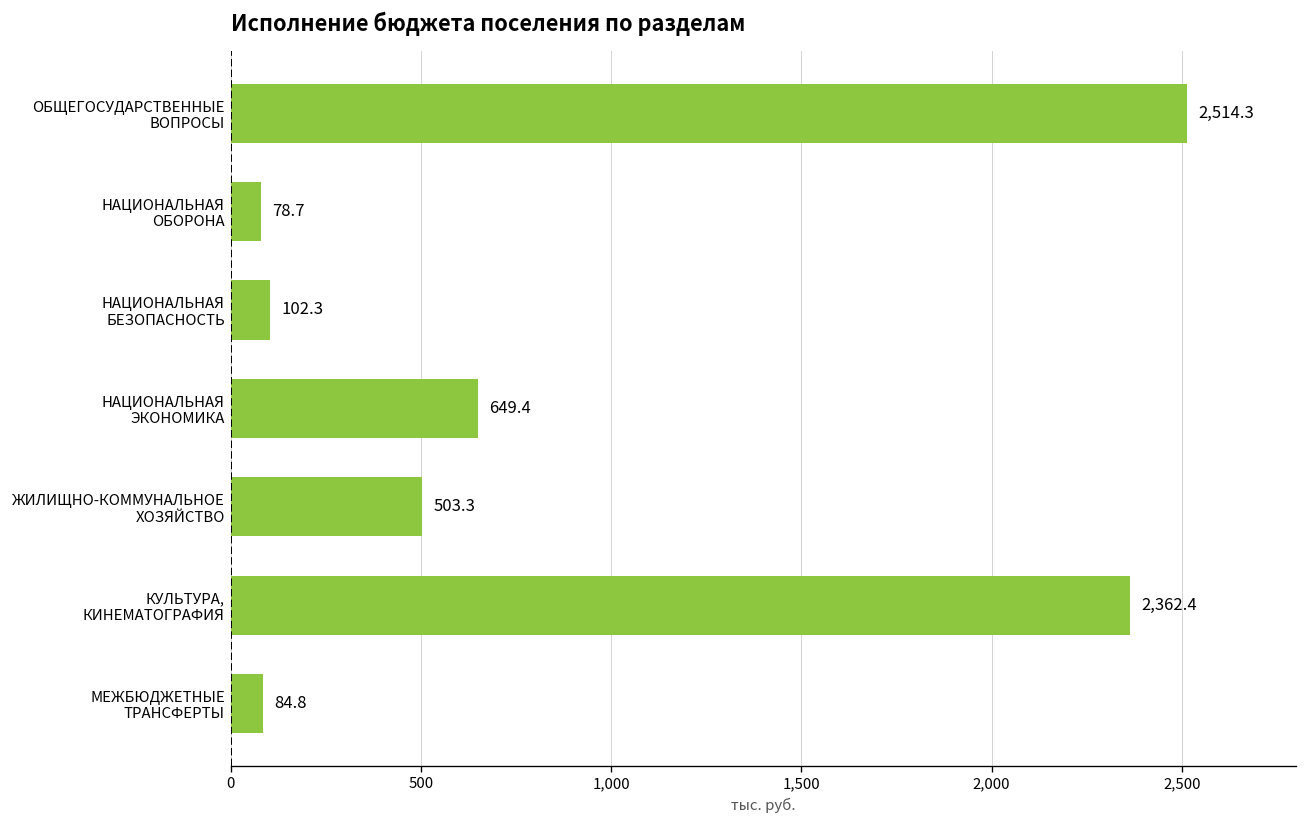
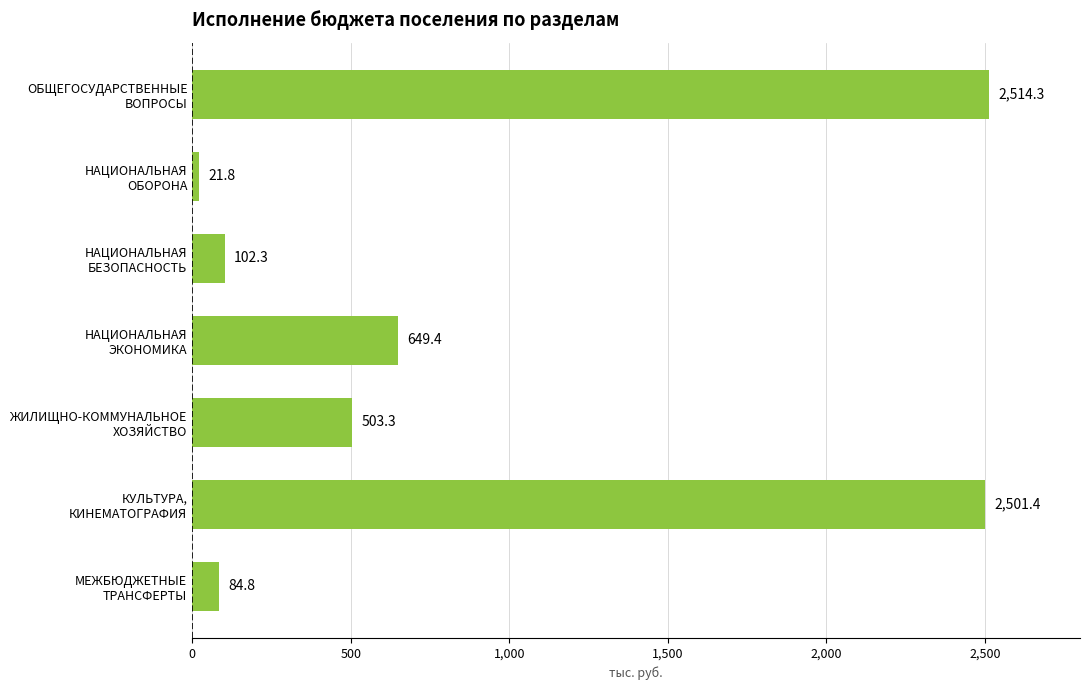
  {
    "ОБЩЕГОСУДАРСТВЕННЫЕ ВОПРОСЫ": "2,514.3",
-   "НАЦИОНАЛЬНАЯ ОБОРОНА": "78.7",
+   "НАЦИОНАЛЬНАЯ ОБОРОНА": "21.8",
    "НАЦИОНАЛЬНАЯ БЕЗОПАСНОСТЬ": "102.3",
    "НАЦИОНАЛЬНАЯ ЭКОНОМИКА": "649.4",
    "ЖИЛИЩНО-КОММУНАЛЬНОЕ ХОЗЯЙСТВО": "503.3",
-   "КУЛЬТУРА, КИНЕМАТОГРАФИЯ": "2,362.4",
+   "КУЛЬТУРА, КИНЕМАТОГРАФИЯ": "2,501.4",
    "МЕЖБЮДЖЕТНЫЕ ТРАНСФЕРТЫ": "84.8"
  }
